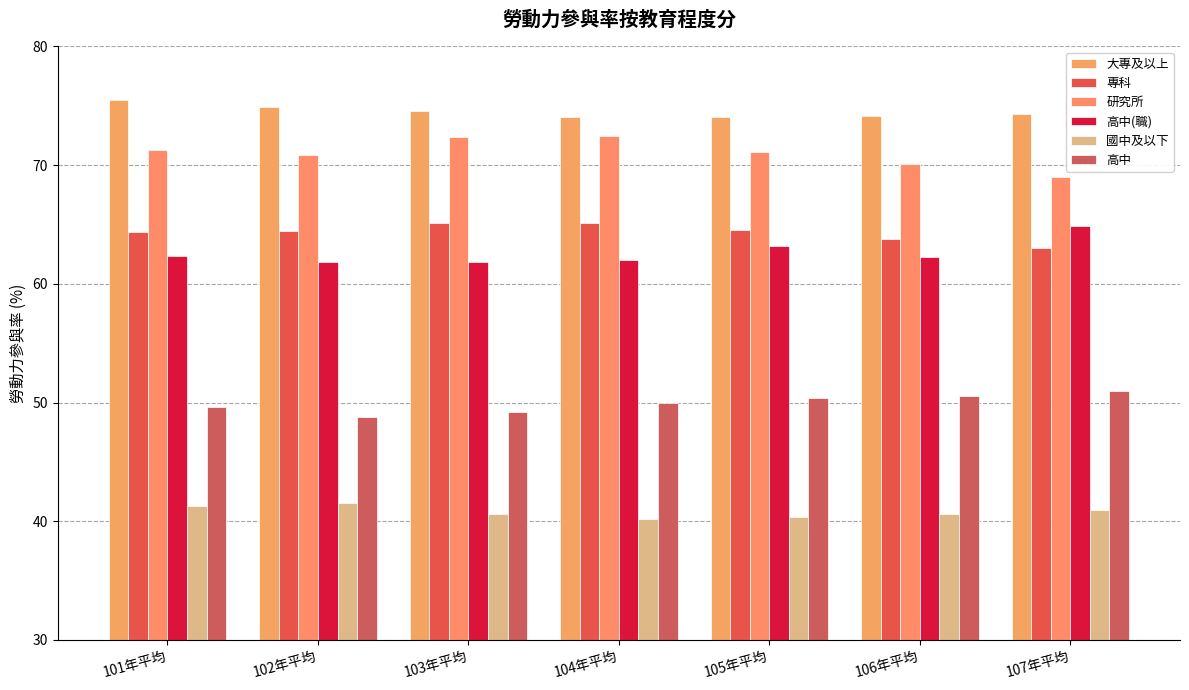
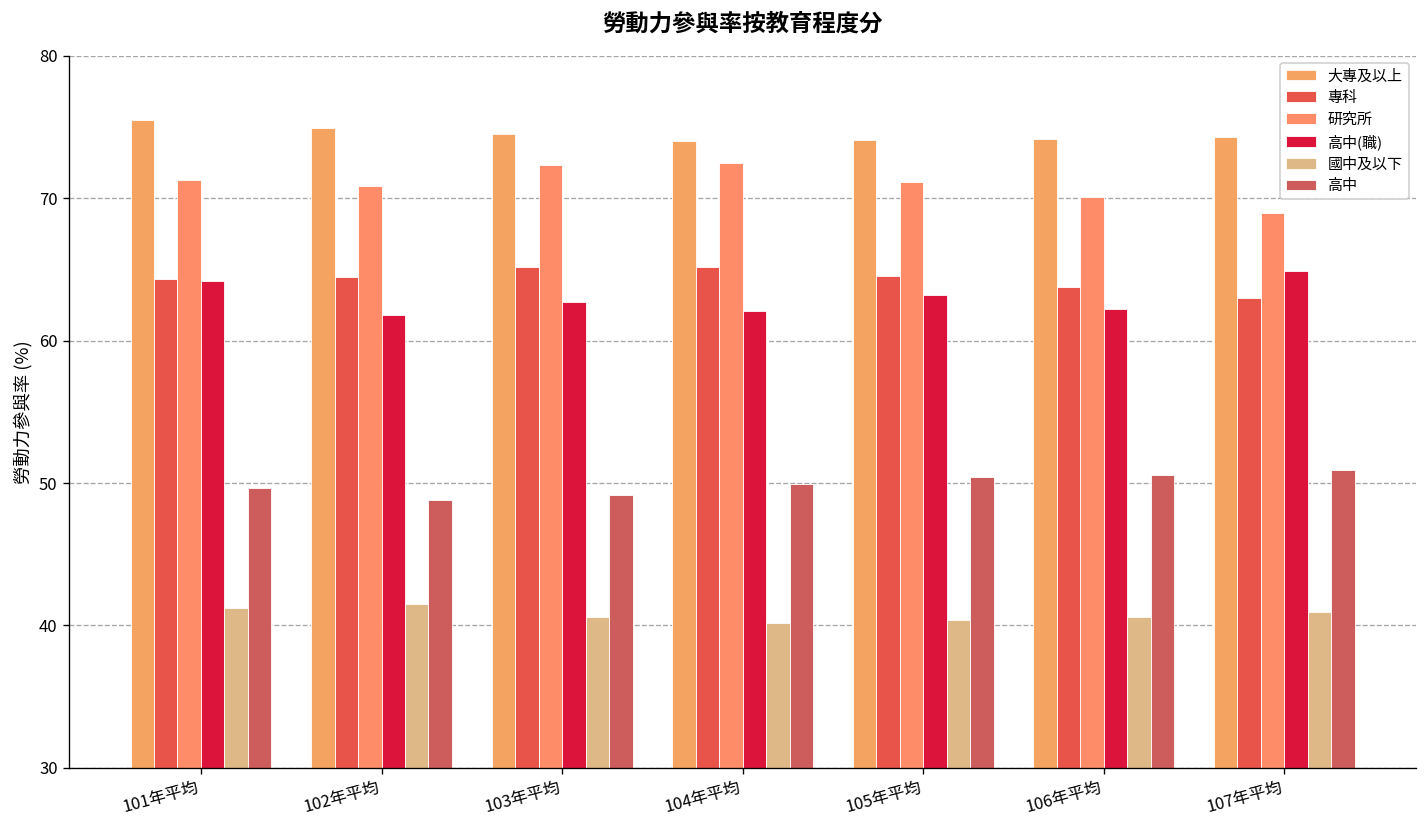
  {
    "高中(職)": {
-     "101年平均": 62.3,
+     "101年平均": 64.2,
      "102年平均": 61.8,
-     "103年平均": 61.8,
+     "103年平均": 62.7,
      "104年平均": 62.0,
      "105年平均": 63.2,
      "106年平均": 62.2,
      "107年平均": 64.9
    }
  }
